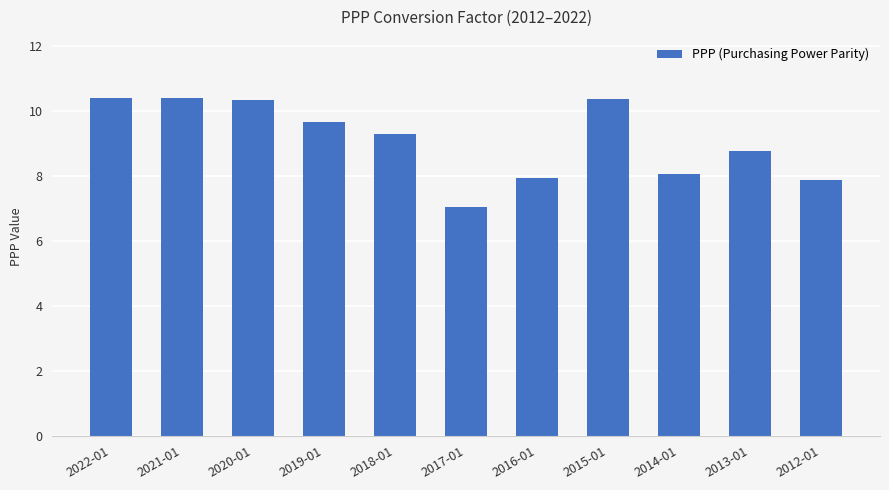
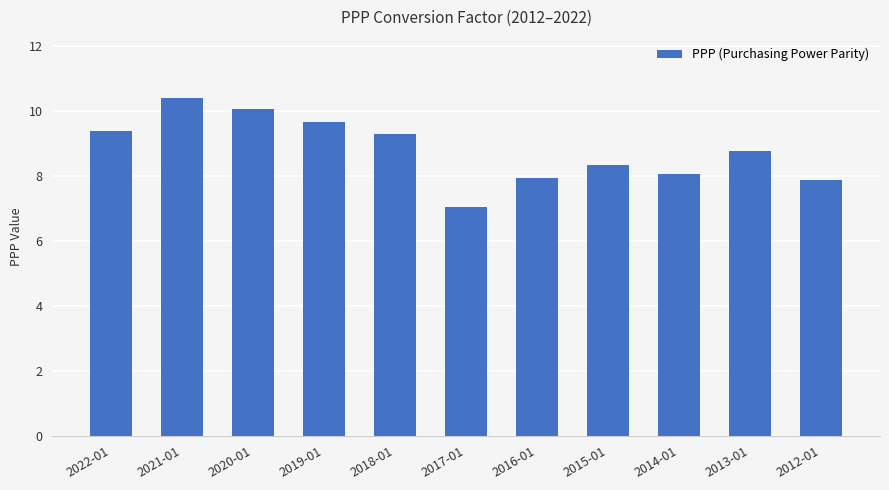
  {
-   "2022-01": 10.4,
+   "2022-01": 9.4,
    "2021-01": 10.4,
-   "2020-01": 10.3,
+   "2020-01": 10.0,
    "2019-01": 9.7,
    "2018-01": 9.3,
    "2017-01": 7.0,
    "2016-01": 7.9,
-   "2015-01": 10.3,
+   "2015-01": 8.3,
    "2014-01": 8.0,
    "2013-01": 8.8,
    "2012-01": 7.9
  }
